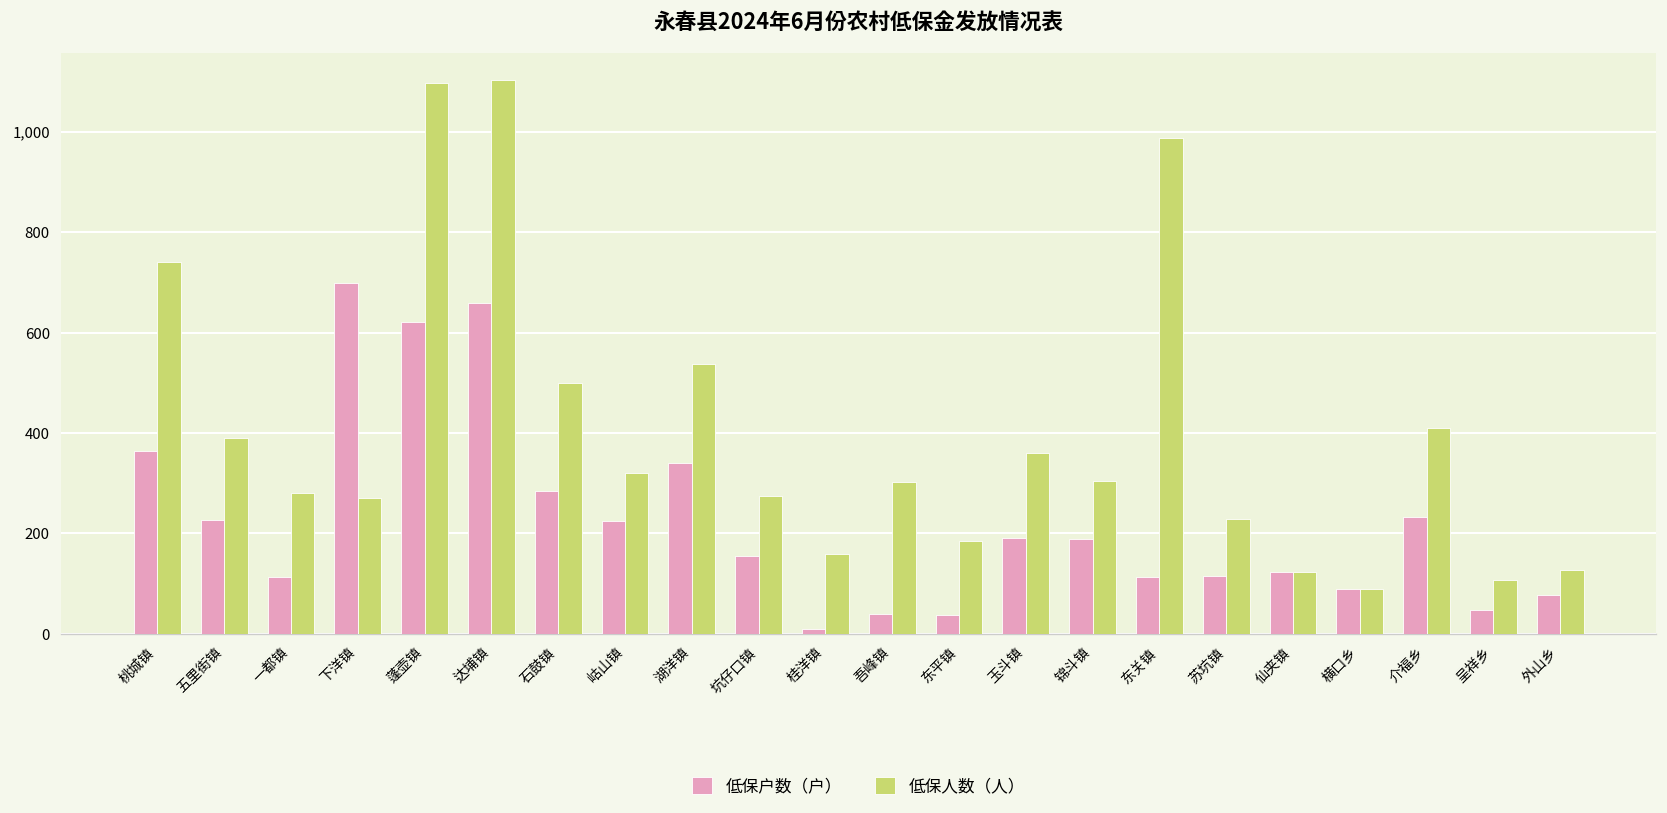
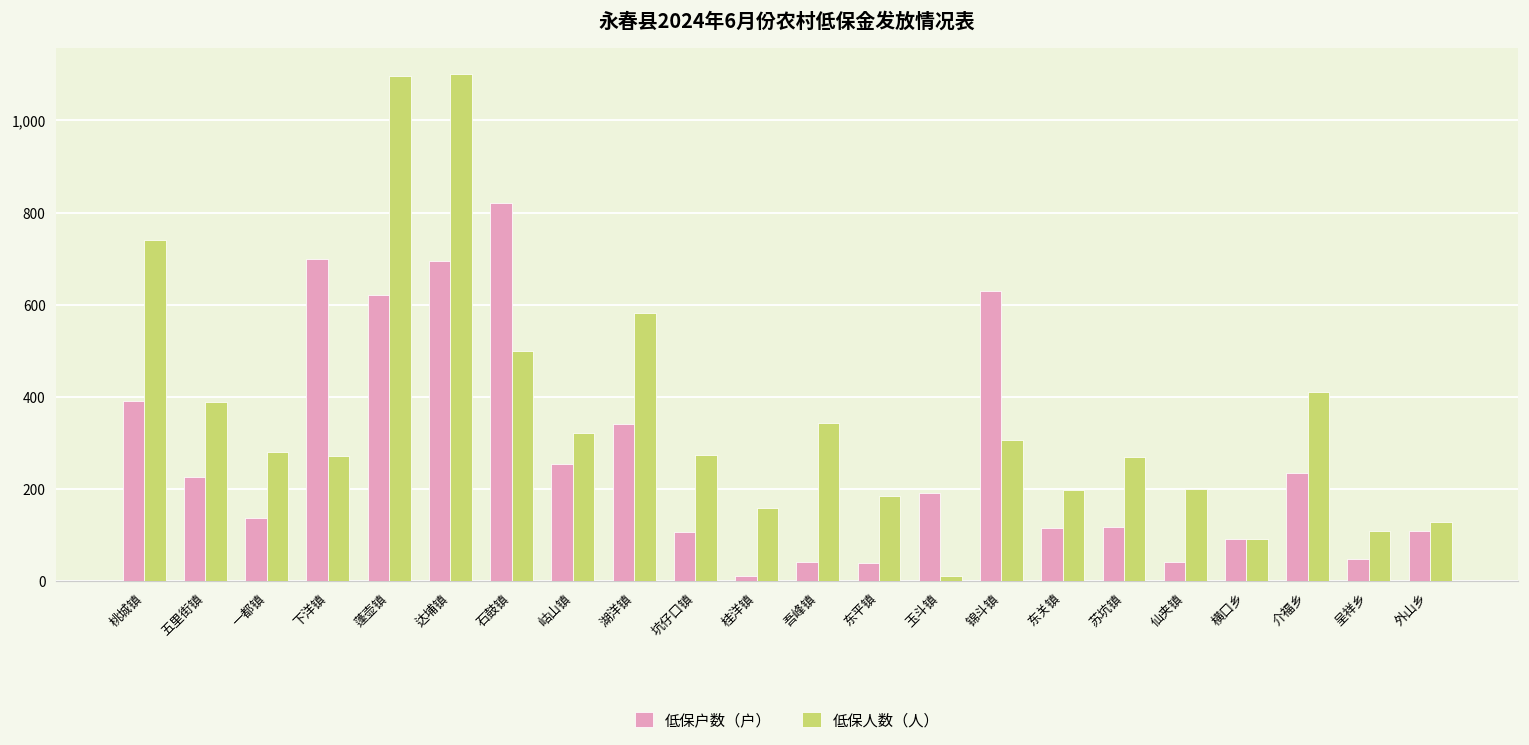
  {
    "低保户数（户）": {
-     "桃城镇": "370",
+     "桃城镇": "390",
      "五里街镇": "230",
-     "一都镇": "110",
+     "一都镇": "140",
      "下洋镇": "700",
      "蓬壶镇": "620",
-     "达埔镇": "660",
-     "石鼓镇": "290",
-     "岵山镇": "230",
+     "达埔镇": "700",
+     "石鼓镇": "820",
+     "岵山镇": "250",
      "湖洋镇": "340",
-     "坑仔口镇": "150",
+     "坑仔口镇": "110",
      "桂洋镇": "10",
      "吾峰镇": "40",
      "东平镇": "40",
      "玉斗镇": "190",
-     "锦斗镇": "190",
+     "锦斗镇": "630",
      "东关镇": "110",
      "苏坑镇": "120",
-     "仙夹镇": "120",
+     "仙夹镇": "40",
      "横口乡": "90",
      "介福乡": "230",
      "呈祥乡": "50",
-     "外山乡": "80"
+     "外山乡": "110"
    },
    "低保人数（人）": {
      "桃城镇": "740",
      "五里街镇": "390",
      "一都镇": "280",
      "下洋镇": "270",
      "蓬壶镇": "1,100",
      "达埔镇": "1,100",
      "石鼓镇": "500",
      "岵山镇": "320",
-     "湖洋镇": "540",
+     "湖洋镇": "580",
      "坑仔口镇": "270",
      "桂洋镇": "160",
-     "吾峰镇": "300",
+     "吾峰镇": "340",
      "东平镇": "190",
-     "玉斗镇": "360",
+     "玉斗镇": "10",
      "锦斗镇": "310",
-     "东关镇": "990",
-     "苏坑镇": "230",
-     "仙夹镇": "120",
+     "东关镇": "200",
+     "苏坑镇": "270",
+     "仙夹镇": "200",
      "横口乡": "90",
      "介福乡": "410",
      "呈祥乡": "110",
      "外山乡": "130"
    }
  }
